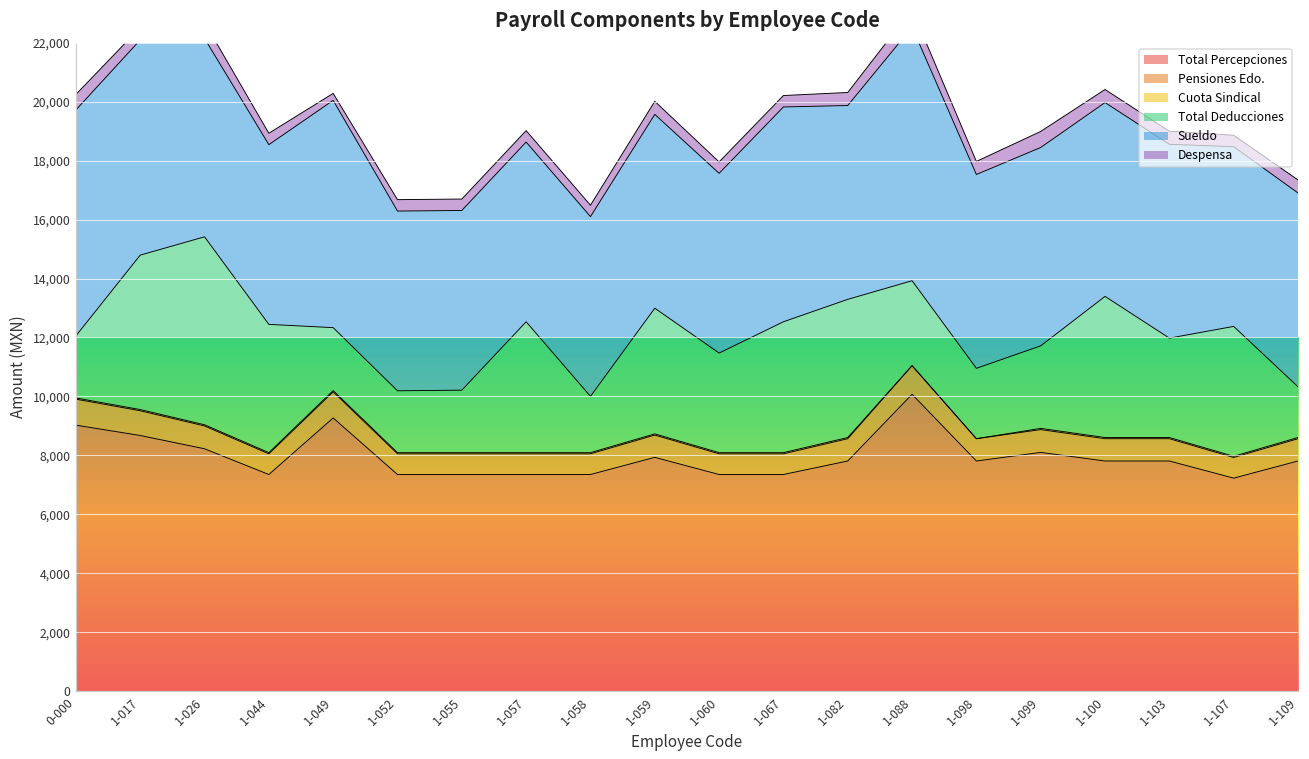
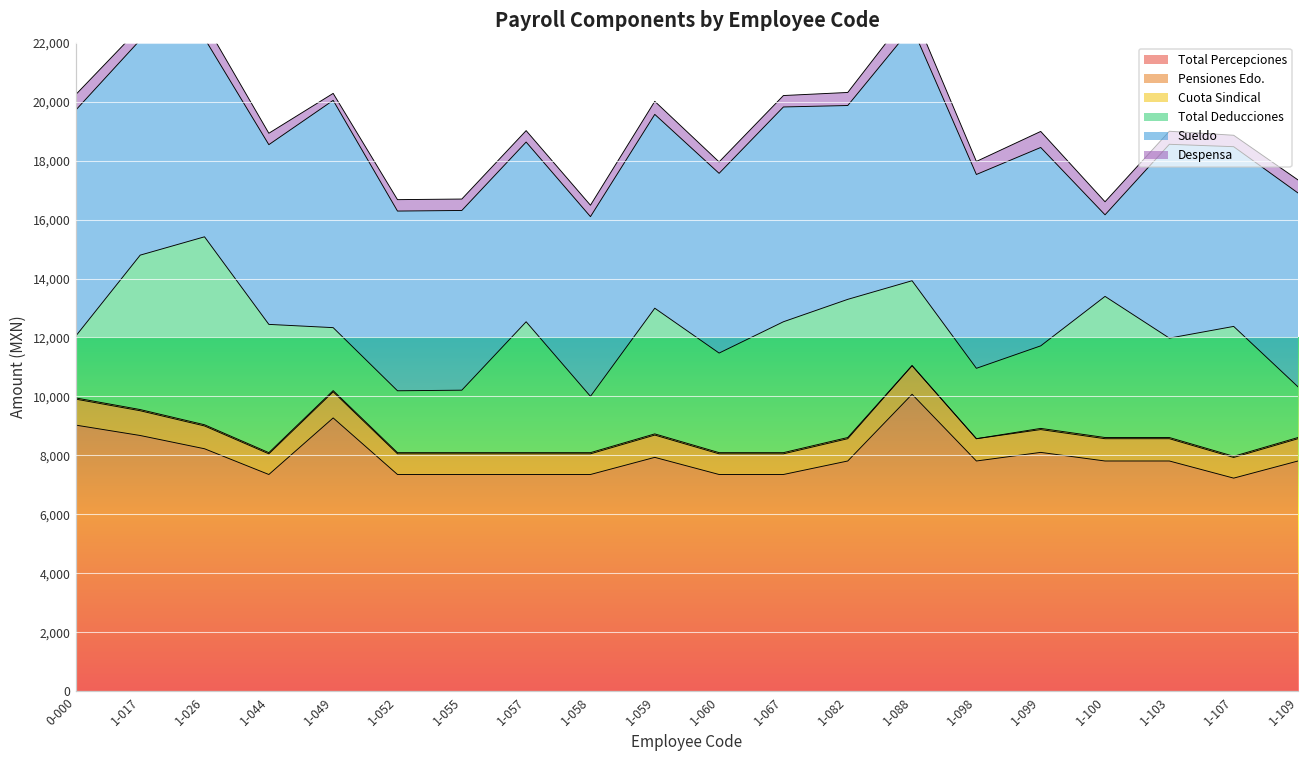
  {
    "Total Deducciones": {
      "0-000": "2,100",
      "1-017": "5,200",
      "1-026": "6,400",
      "1-044": "4,400",
      "1-049": "2,100",
      "1-052": "2,100",
      "1-055": "2,100",
      "1-057": "4,400",
      "1-058": "1,900",
      "1-059": "4,300",
      "1-060": "3,400",
      "1-067": "4,400",
      "1-082": "4,700",
      "1-088": "2,900",
      "1-098": "2,400",
      "1-099": "2,800",
      "1-100": "4,800",
      "1-103": "3,400",
      "1-107": "4,400",
      "1-109": "1,700"
    },
    "Sueldo": {
      "0-000": "7,700",
      "1-044": "6,100",
      "1-049": "7,700",
      "1-052": "6,100",
      "1-055": "6,100",
      "1-057": "6,100",
      "1-058": "6,100",
      "1-059": "6,600",
      "1-060": "6,100",
      "1-067": "7,300",
      "1-082": "6,600",
      "1-098": "6,600",
      "1-099": "6,700",
-     "1-100": "6,600",
+     "1-100": "2,800",
      "1-109": "6,600"
    },
    "Despensa": {
      "0-000": "500",
      "1-044": "400",
      "1-049": "200",
      "1-052": "400",
      "1-055": "400",
      "1-057": "400",
      "1-058": "400",
      "1-059": "400",
      "1-060": "400",
      "1-067": "400",
      "1-082": "400",
      "1-098": "400",
      "1-099": "500",
      "1-100": "400",
      "1-109": "400"
    }
  }
